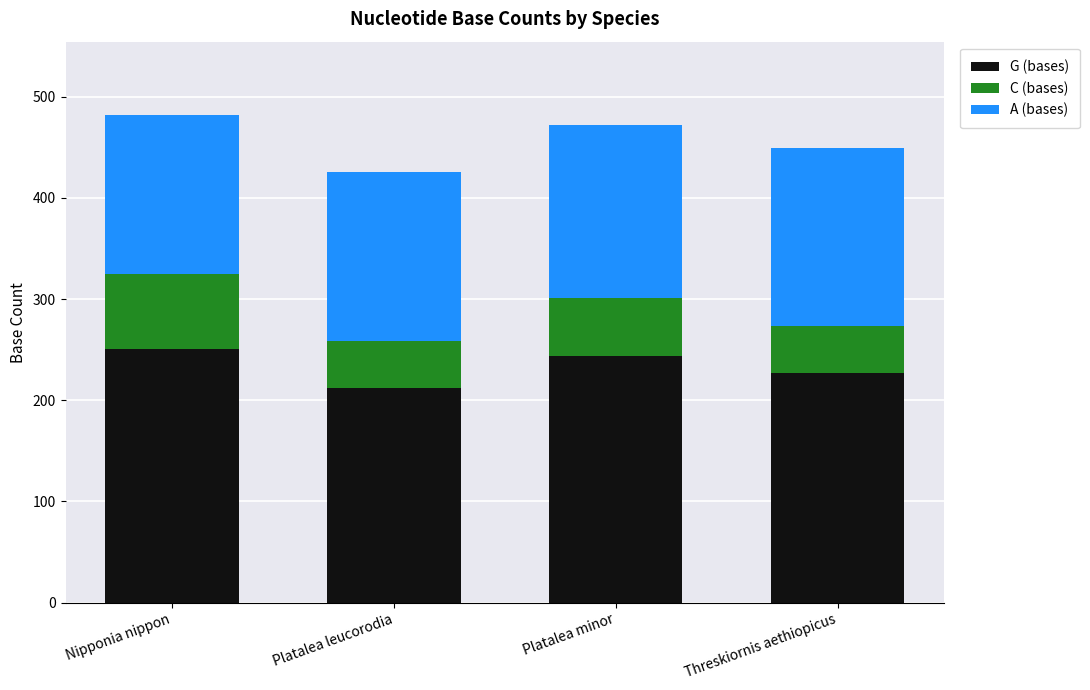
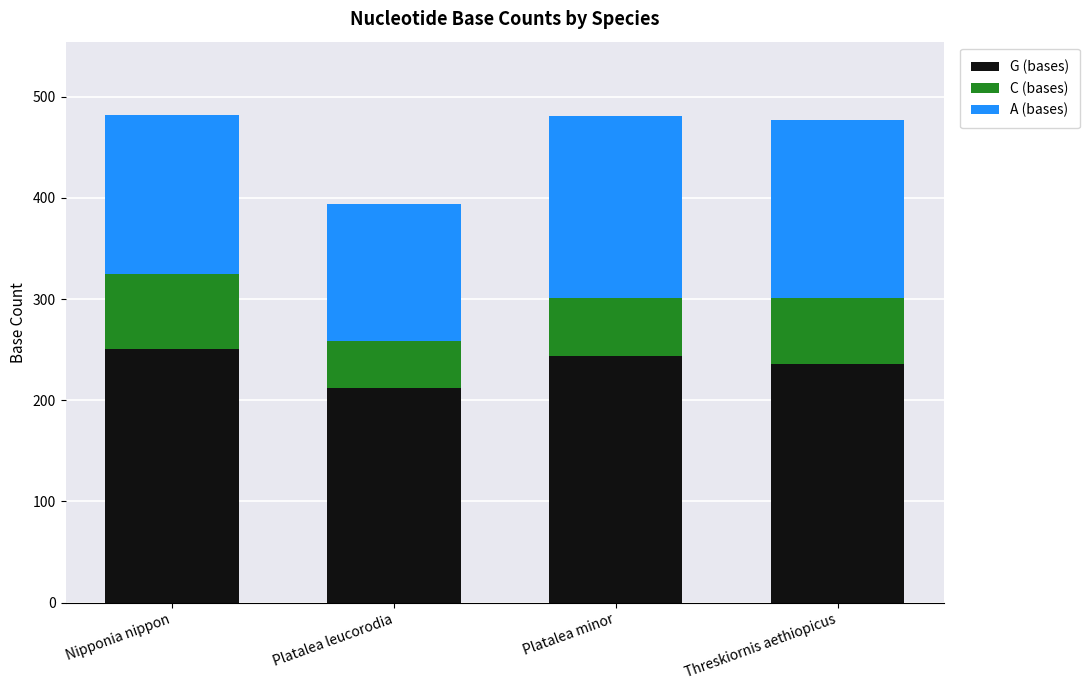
  {
    "G (bases)": {
      "Nipponia nippon": 251,
      "Platalea leucorodia": 212,
      "Platalea minor": 244,
-     "Threskiornis aethiopicus": 227
+     "Threskiornis aethiopicus": 236
    },
    "C (bases)": {
      "Nipponia nippon": 74,
      "Platalea leucorodia": 47,
      "Platalea minor": 57,
-     "Threskiornis aethiopicus": 46
+     "Threskiornis aethiopicus": 65
    },
    "A (bases)": {
      "Nipponia nippon": 157,
-     "Platalea leucorodia": 167,
-     "Platalea minor": 171,
+     "Platalea leucorodia": 135,
+     "Platalea minor": 180,
      "Threskiornis aethiopicus": 176
    }
  }
